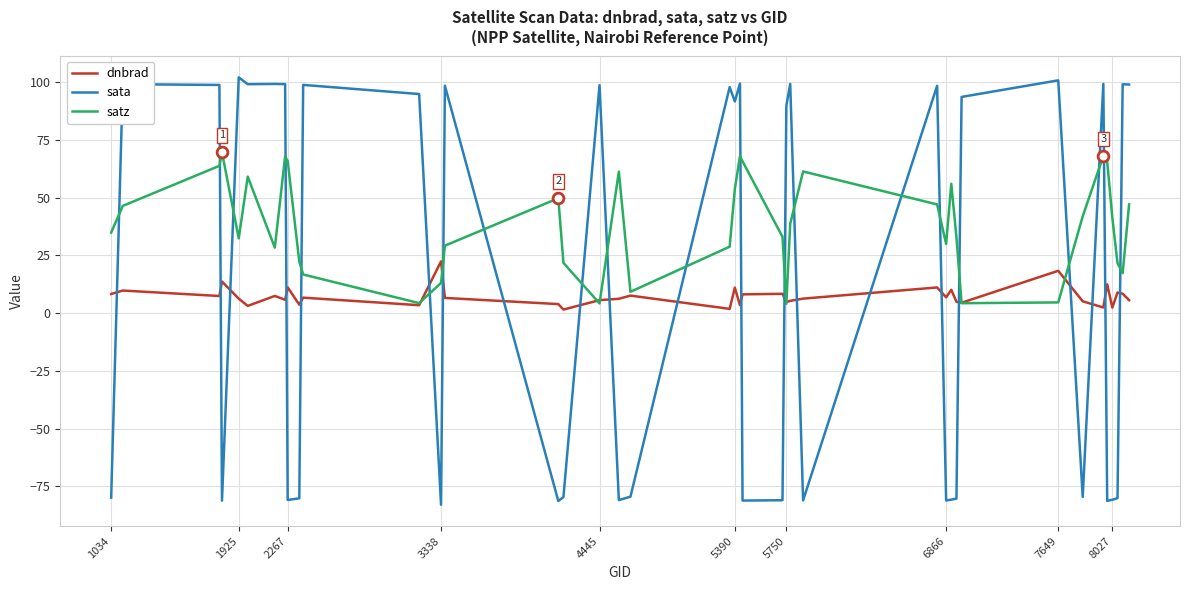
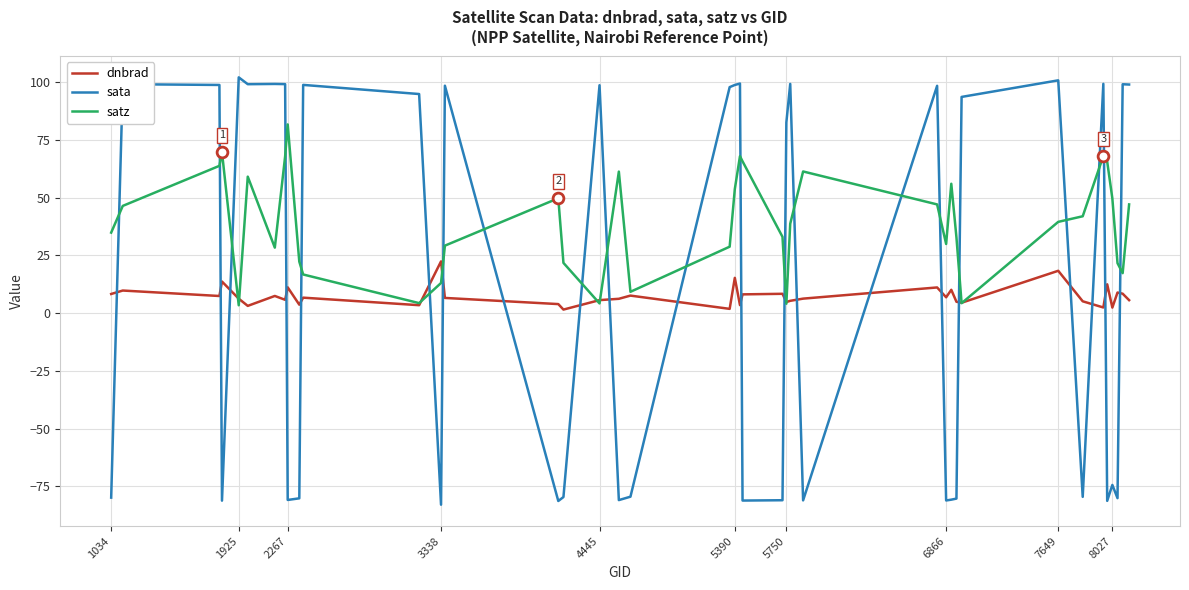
  {
    "dnbrad": {
      "1034": 8,
      "1925": 6,
      "2267": 11,
      "3338": 22,
      "4445": 6,
-     "5390": 11,
+     "5390": 15,
      "6866": 7,
      "7649": 18,
      "8027": 2
    },
    "sata": {
      "1034": -80,
      "1925": 102,
      "2267": -81,
      "3338": -83,
      "4445": 99,
-     "5390": 92,
-     "5750": 90,
+     "5390": 99,
+     "5750": 83,
      "6866": -81,
      "7649": 101,
-     "8027": -81
+     "8027": -74
    },
    "satz": {
      "1034": 35,
-     "1925": 32,
-     "2267": 66,
+     "1925": 3,
+     "2267": 82,
      "3338": 13,
      "4445": 4,
      "5390": 54,
      "6866": 30,
-     "7649": 5,
-     "8027": 41
+     "7649": 40,
+     "8027": 50
    }
  }
